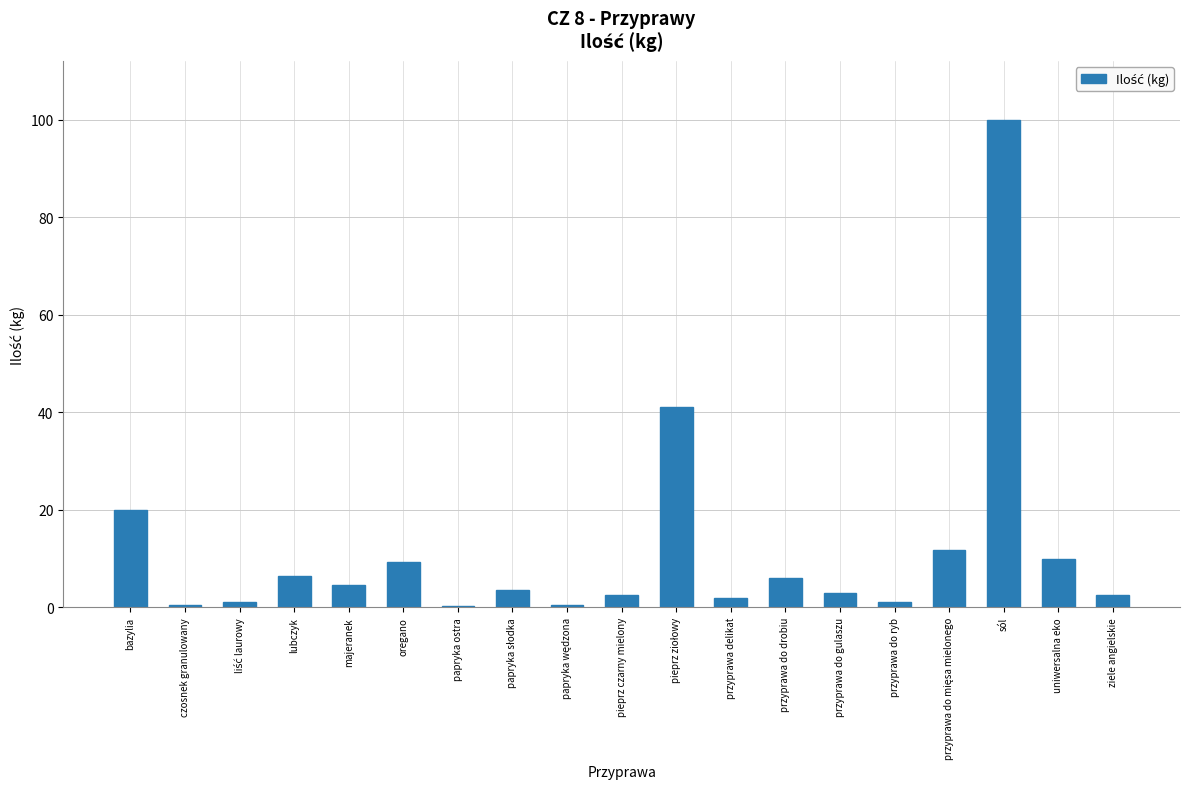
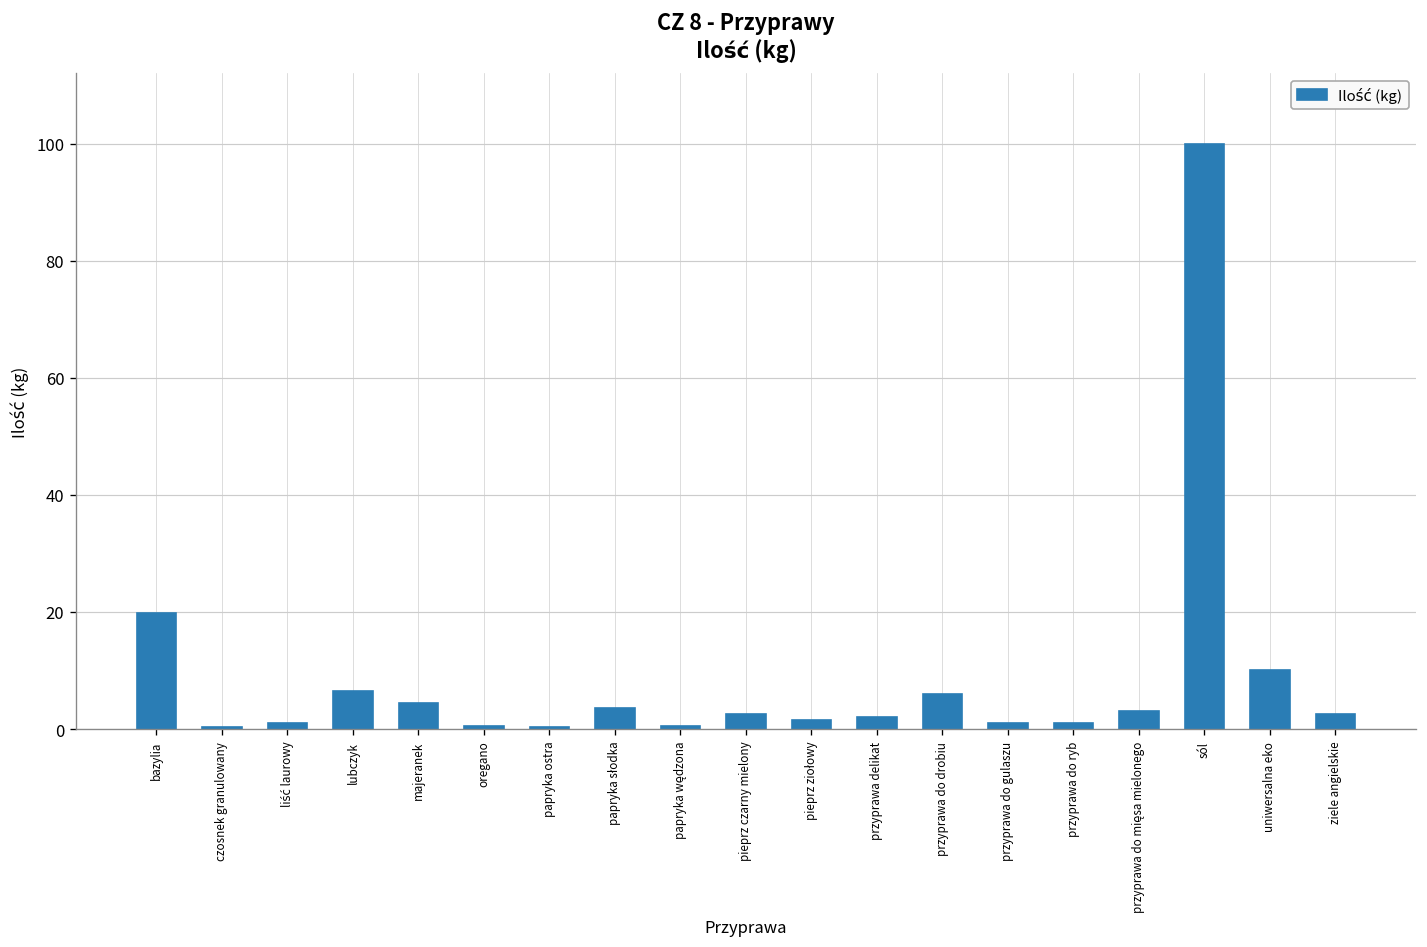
  {
    "bazylia": 20,
    "liść laurowy": 1,
    "lubczyk": 7,
    "majeranek": 5,
-   "oregano": 9,
+   "oregano": 1,
    "papryka słodka": 4,
    "pieprz czarny mielony": 3,
-   "pieprz ziołowy": 41,
+   "pieprz ziołowy": 2,
    "przyprawa delikat": 2,
    "przyprawa do drobiu": 6,
-   "przyprawa do gulaszu": 3,
+   "przyprawa do gulaszu": 1,
    "przyprawa do ryb": 1,
-   "przyprawa do mięsa mielonego": 12,
+   "przyprawa do mięsa mielonego": 3,
    "sól": 100,
    "uniwersalna eko": 10,
    "ziele angielskie": 3
  }
